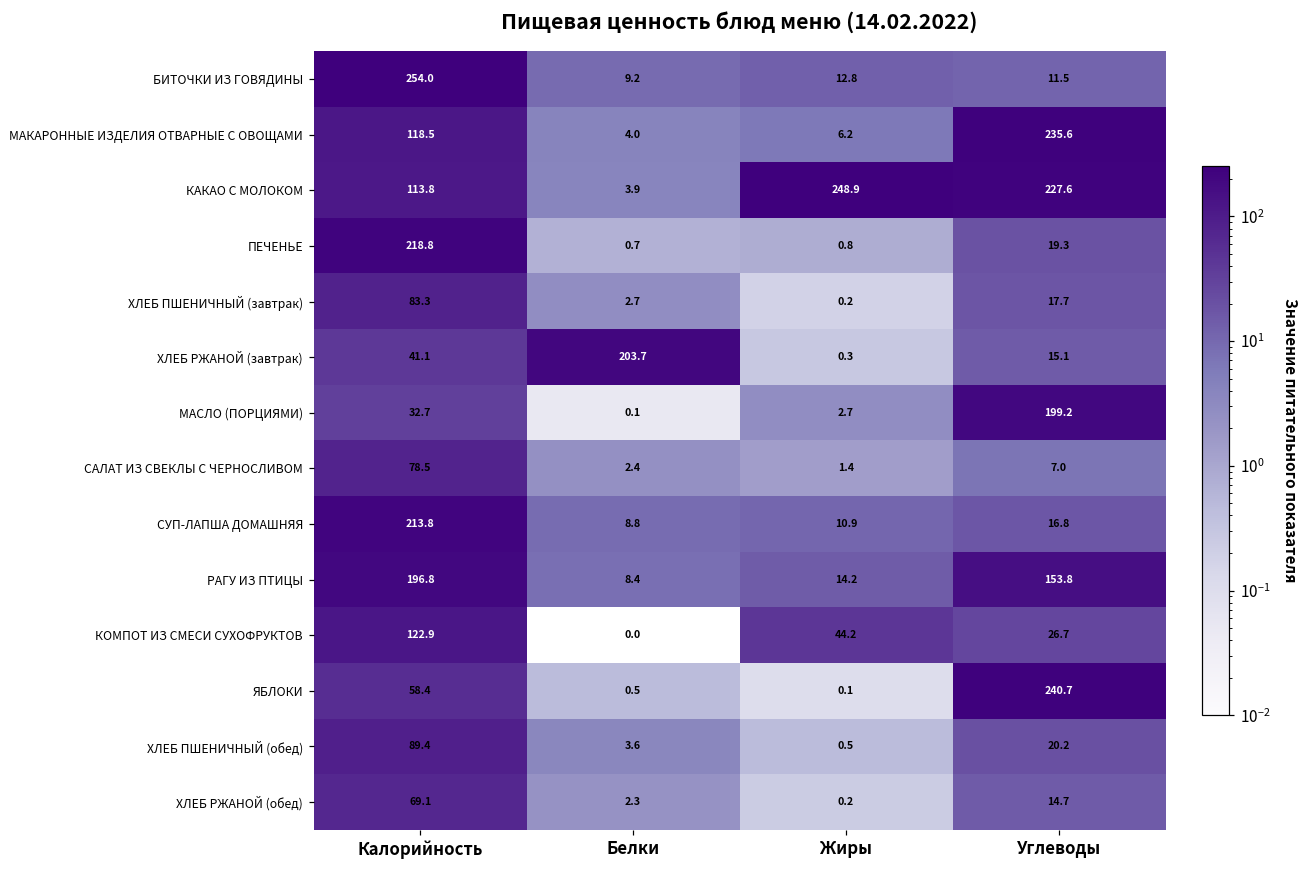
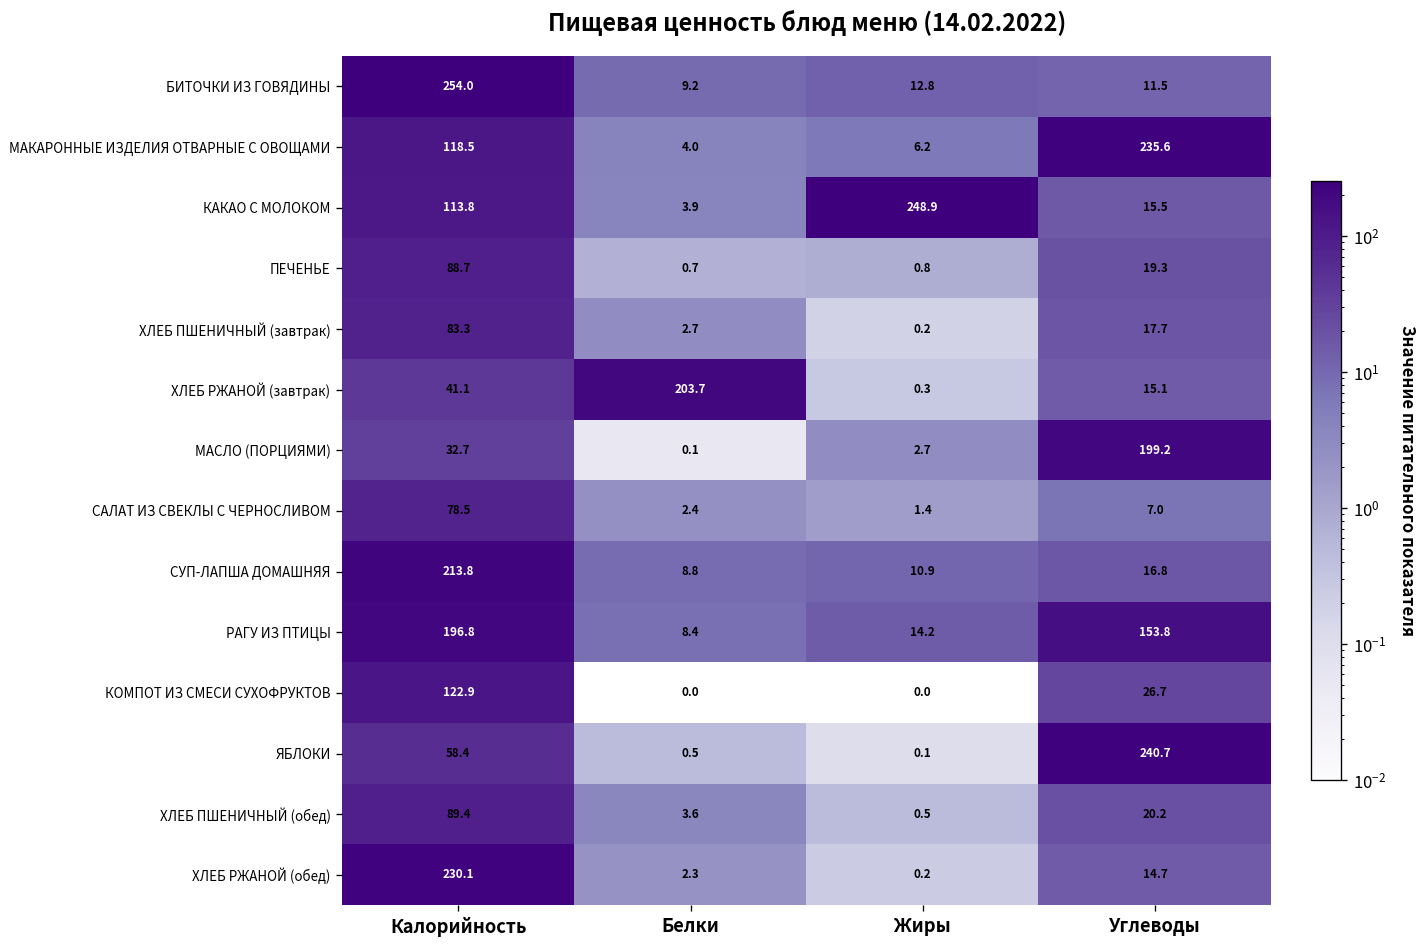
  {
    "БИТОЧКИ ИЗ ГОВЯДИНЫ": {
      "Калорийность": 254.0,
      "Белки": 9.2,
      "Жиры": 12.8,
      "Углеводы": 11.5
    },
    "МАКАРОННЫЕ ИЗДЕЛИЯ ОТВАРНЫЕ С ОВОЩАМИ": {
      "Калорийность": 118.5,
      "Белки": 4.0,
      "Жиры": 6.2,
      "Углеводы": 235.6
    },
    "КАКАО С МОЛОКОМ": {
      "Калорийность": 113.8,
      "Белки": 3.9,
      "Жиры": 248.9,
-     "Углеводы": 227.6
+     "Углеводы": 15.5
    },
    "ПЕЧЕНЬЕ": {
-     "Калорийность": 218.8,
+     "Калорийность": 88.7,
      "Белки": 0.7,
      "Жиры": 0.8,
      "Углеводы": 19.3
    },
    "ХЛЕБ ПШЕНИЧНЫЙ (завтрак)": {
      "Калорийность": 83.3,
      "Белки": 2.7,
      "Жиры": 0.2,
      "Углеводы": 17.7
    },
    "ХЛЕБ РЖАНОЙ (завтрак)": {
      "Калорийность": 41.1,
      "Белки": 203.7,
      "Жиры": 0.3,
      "Углеводы": 15.1
    },
    "МАСЛО (ПОРЦИЯМИ)": {
      "Калорийность": 32.7,
      "Белки": 0.1,
      "Жиры": 2.7,
      "Углеводы": 199.2
    },
    "САЛАТ ИЗ СВЕКЛЫ С ЧЕРНОСЛИВОМ": {
      "Калорийность": 78.5,
      "Белки": 2.4,
      "Жиры": 1.4,
      "Углеводы": 7.0
    },
    "СУП-ЛАПША ДОМАШНЯЯ": {
      "Калорийность": 213.8,
      "Белки": 8.8,
      "Жиры": 10.9,
      "Углеводы": 16.8
    },
    "РАГУ ИЗ ПТИЦЫ": {
      "Калорийность": 196.8,
      "Белки": 8.4,
      "Жиры": 14.2,
      "Углеводы": 153.8
    },
    "КОМПОТ ИЗ СМЕСИ СУХОФРУКТОВ": {
      "Калорийность": 122.9,
      "Белки": 0.0,
-     "Жиры": 44.2,
+     "Жиры": 0.0,
      "Углеводы": 26.7
    },
    "ЯБЛОКИ": {
      "Калорийность": 58.4,
      "Белки": 0.5,
      "Жиры": 0.1,
      "Углеводы": 240.7
    },
    "ХЛЕБ ПШЕНИЧНЫЙ (обед)": {
      "Калорийность": 89.4,
      "Белки": 3.6,
      "Жиры": 0.5,
      "Углеводы": 20.2
    },
    "ХЛЕБ РЖАНОЙ (обед)": {
-     "Калорийность": 69.1,
+     "Калорийность": 230.1,
      "Белки": 2.3,
      "Жиры": 0.2,
      "Углеводы": 14.7
    }
  }
